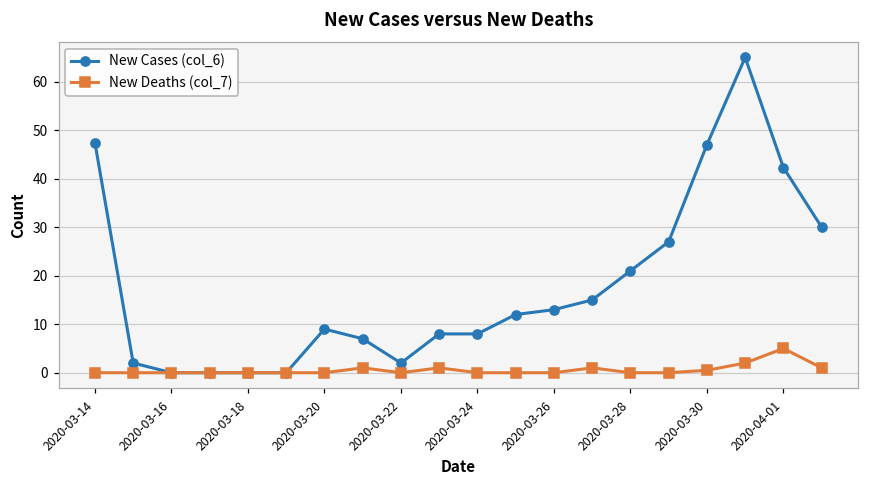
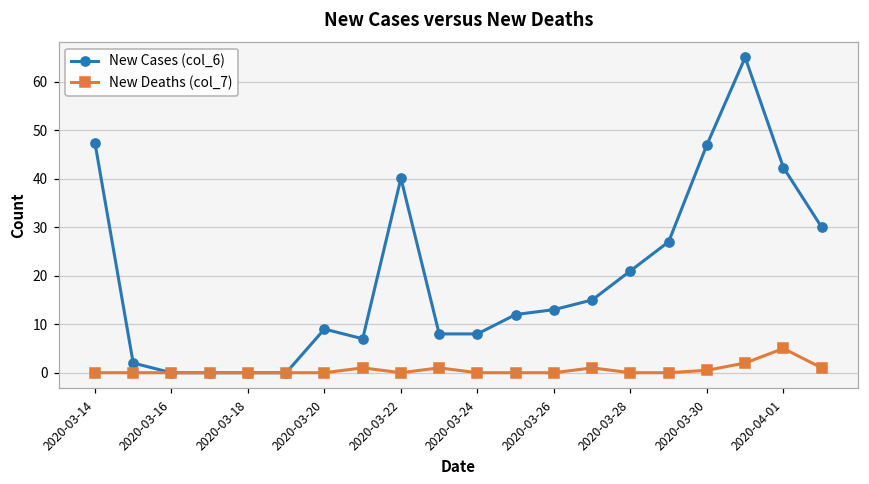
  {
    "New Cases (col_6)": {
      "2020-03-14": 47,
      "2020-03-20": 9,
-     "2020-03-22": 2,
+     "2020-03-22": 40,
      "2020-03-24": 8,
      "2020-03-26": 13,
      "2020-03-28": 21,
      "2020-03-30": 47,
      "2020-04-01": 42
    },
    "New Deaths (col_7)": {
      "2020-03-14": 0,
      "2020-03-20": 0,
      "2020-03-22": 0,
      "2020-03-24": 0,
      "2020-03-26": 0,
      "2020-03-28": 0,
      "2020-03-30": 1,
      "2020-04-01": 5
    }
  }
